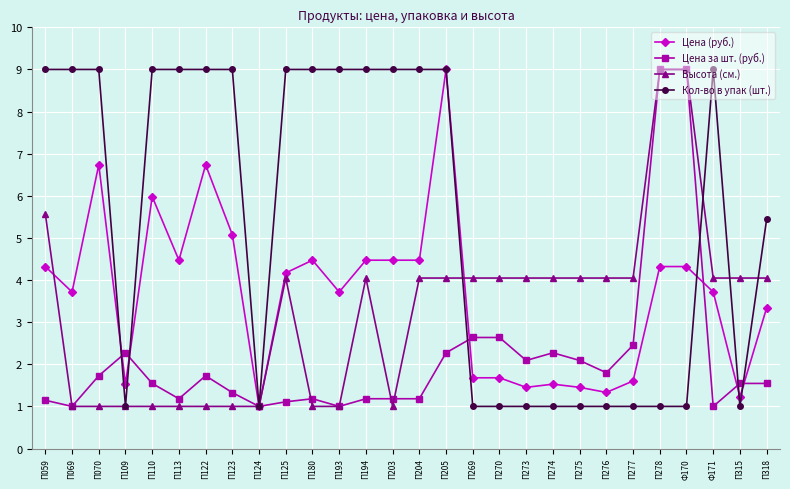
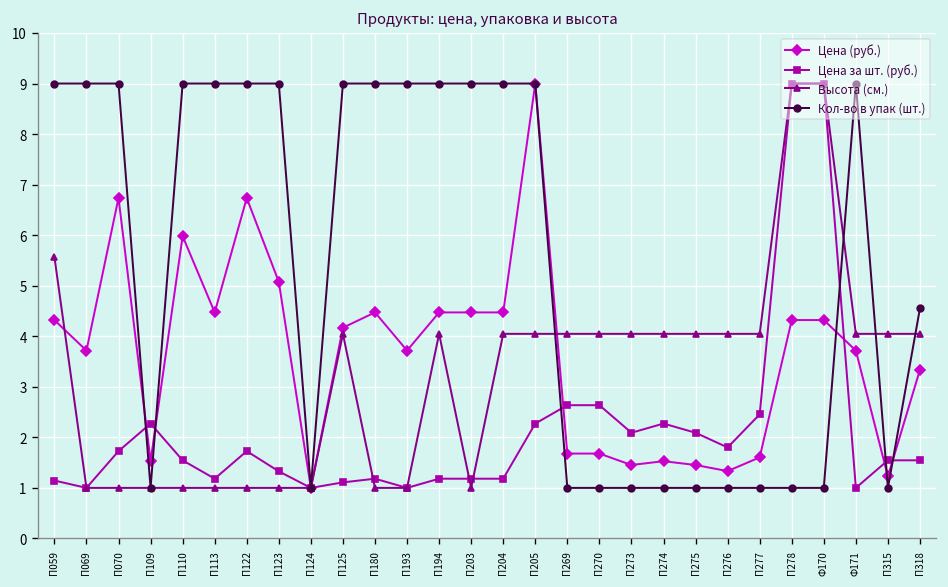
  {
    "Кол-во в упак (шт.)": {
      "П059": 9.0,
      "П069": 9.0,
      "П070": 9.0,
      "П110": 9.0,
      "П113": 9.0,
      "П122": 9.0,
      "П123": 9.0,
      "П125": 9.0,
      "П180": 9.0,
      "П193": 9.0,
      "П194": 9.0,
      "П203": 9.0,
      "П204": 9.0,
      "П269": 1.0,
      "П270": 1.0,
      "П273": 1.0,
      "П274": 1.0,
      "П275": 1.0,
      "П276": 1.0,
      "П277": 1.0,
      "П278": 1.0,
      "Ф170": 1.0,
      "П315": 1.0,
-     "П318": 5.4
+     "П318": 4.6
    }
  }
